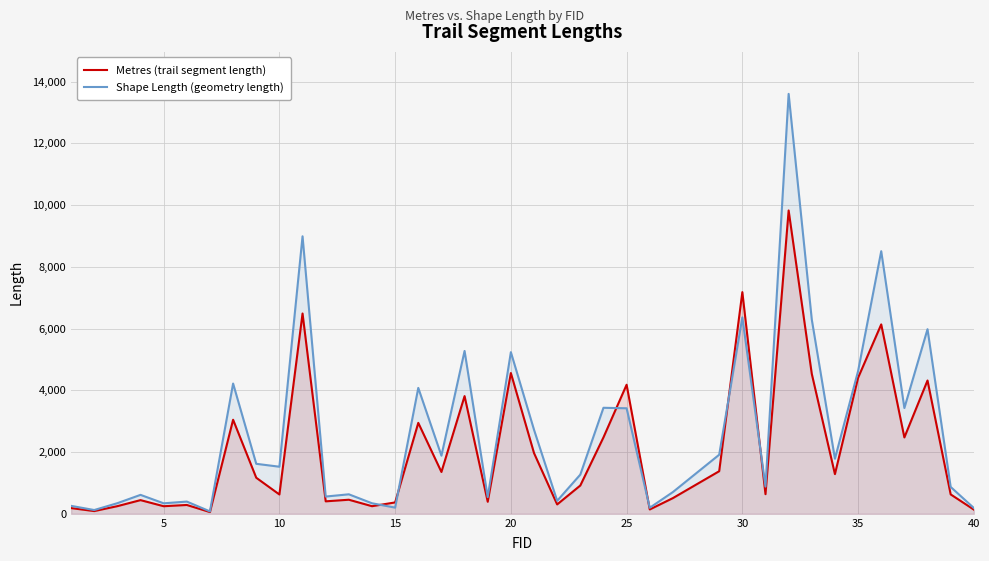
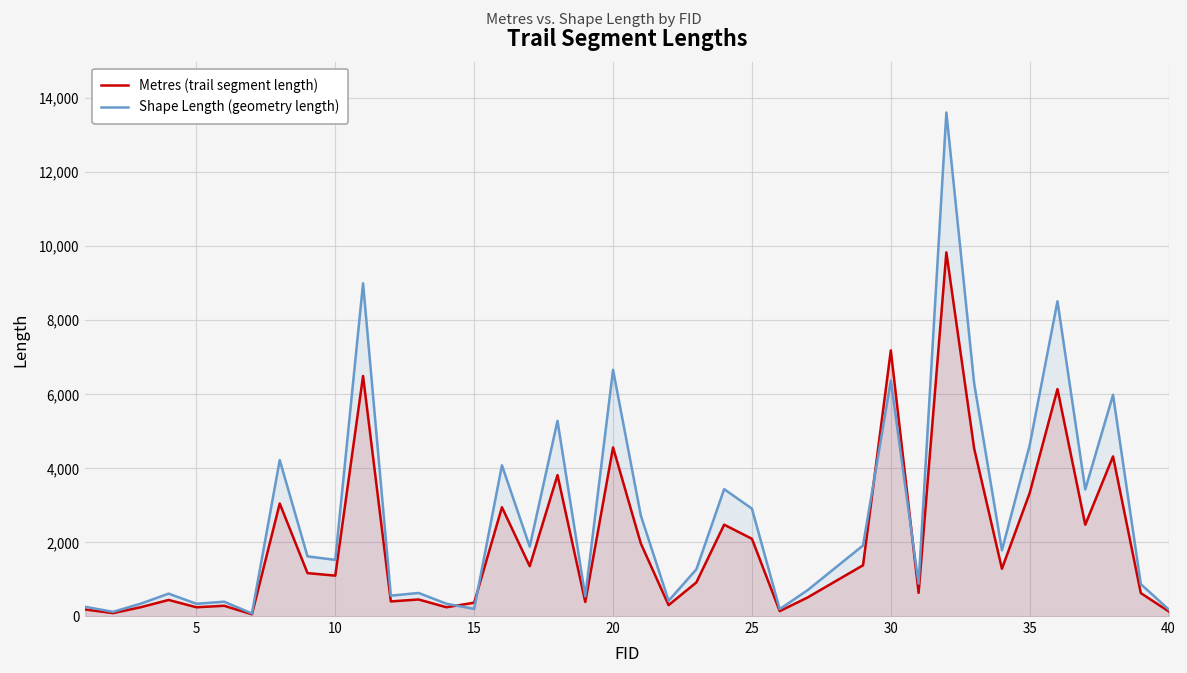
  {
    "Metres (trail segment length)": {
      "5": "200",
-     "10": "600",
+     "10": "1,100",
      "15": "400",
      "20": "4,600",
-     "25": "4,200",
+     "25": "2,100",
      "30": "7,200",
-     "35": "4,400"
+     "35": "3,300"
    },
    "Shape Length (geometry length)": {
      "5": "300",
      "10": "1,500",
      "15": "200",
-     "20": "5,200",
-     "25": "3,400",
+     "20": "6,700",
+     "25": "2,900",
      "30": "6,400",
      "35": "4,600"
    }
  }
